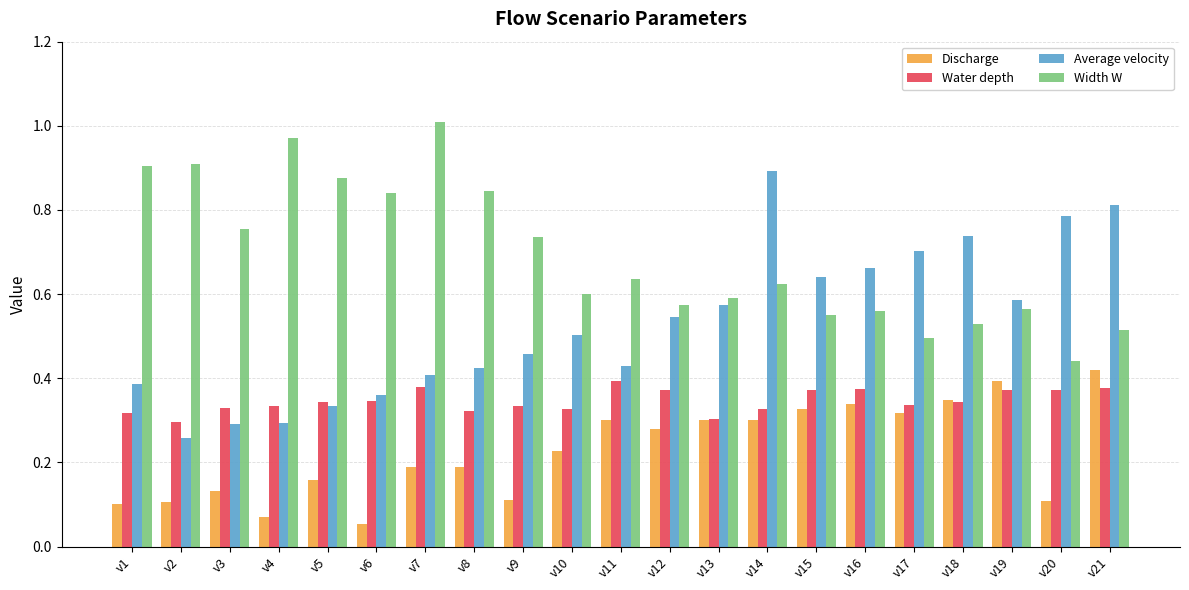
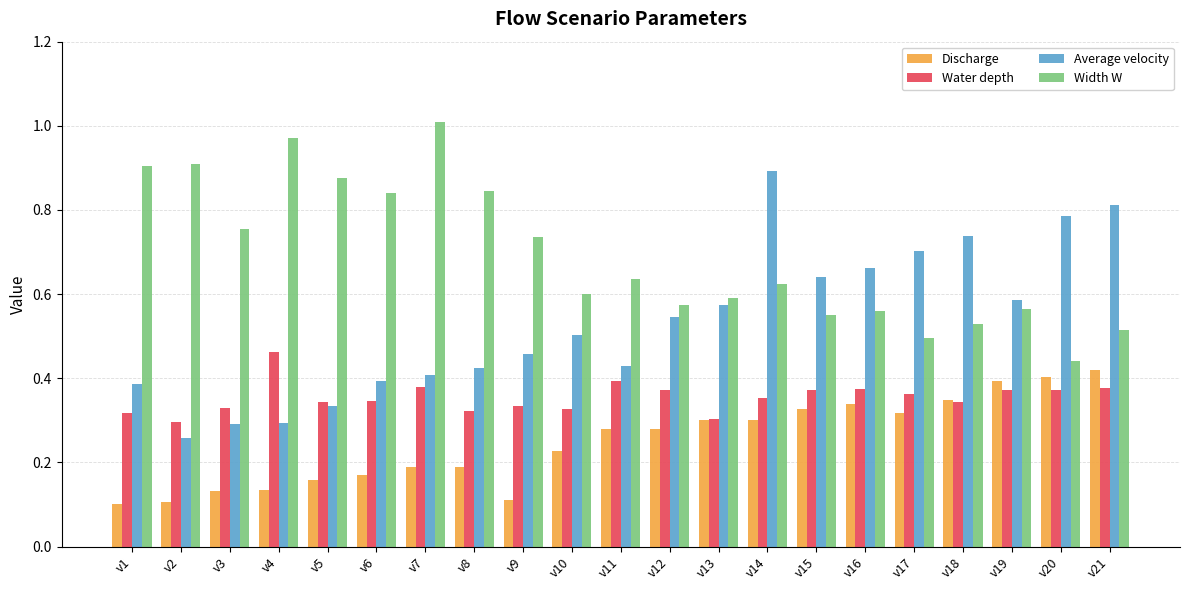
  {
    "Discharge": {
      "v1": 0.10,
      "v2": 0.11,
      "v3": 0.13,
-     "v4": 0.07,
+     "v4": 0.14,
      "v5": 0.16,
-     "v6": 0.05,
+     "v6": 0.17,
      "v7": 0.19,
      "v8": 0.19,
      "v9": 0.11,
      "v10": 0.23,
-     "v11": 0.30,
+     "v11": 0.28,
      "v12": 0.28,
      "v13": 0.30,
      "v14": 0.30,
      "v15": 0.33,
      "v16": 0.34,
      "v17": 0.32,
      "v18": 0.35,
      "v19": 0.39,
-     "v20": 0.11,
+     "v20": 0.40,
      "v21": 0.42
    },
    "Water depth": {
      "v1": 0.32,
      "v2": 0.30,
      "v3": 0.33,
-     "v4": 0.33,
+     "v4": 0.46,
      "v5": 0.34,
      "v6": 0.35,
      "v7": 0.38,
      "v8": 0.32,
      "v9": 0.33,
      "v10": 0.33,
      "v11": 0.39,
      "v12": 0.37,
      "v13": 0.30,
-     "v14": 0.33,
+     "v14": 0.35,
      "v15": 0.37,
      "v16": 0.37,
-     "v17": 0.34,
+     "v17": 0.36,
      "v18": 0.34,
      "v19": 0.37,
      "v20": 0.37,
      "v21": 0.38
    },
    "Average velocity": {
      "v1": 0.39,
      "v2": 0.26,
      "v3": 0.29,
      "v4": 0.29,
      "v5": 0.33,
-     "v6": 0.36,
+     "v6": 0.39,
      "v7": 0.41,
      "v8": 0.42,
      "v9": 0.46,
      "v10": 0.50,
      "v11": 0.43,
      "v12": 0.55,
      "v13": 0.57,
      "v14": 0.89,
      "v15": 0.64,
      "v16": 0.66,
      "v17": 0.70,
      "v18": 0.74,
      "v19": 0.59,
      "v20": 0.79,
      "v21": 0.81
    },
    "Width W": {
      "v1": 0.91,
      "v2": 0.91,
      "v3": 0.76,
      "v4": 0.97,
      "v5": 0.88,
      "v6": 0.84,
      "v7": 1.01,
      "v8": 0.85,
      "v9": 0.74,
      "v10": 0.60,
      "v11": 0.64,
      "v12": 0.58,
      "v13": 0.59,
      "v14": 0.63,
      "v15": 0.55,
      "v16": 0.56,
      "v17": 0.50,
      "v18": 0.53,
      "v19": 0.57,
      "v20": 0.44,
      "v21": 0.52
    }
  }
